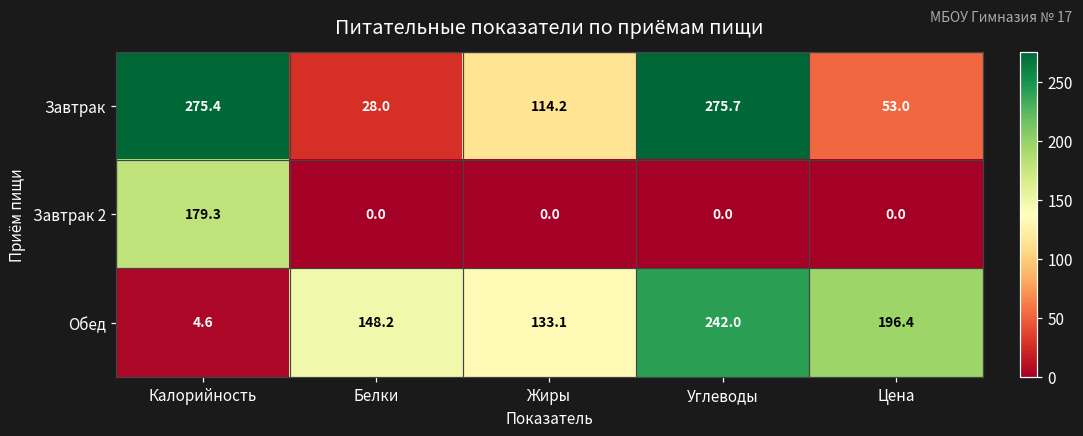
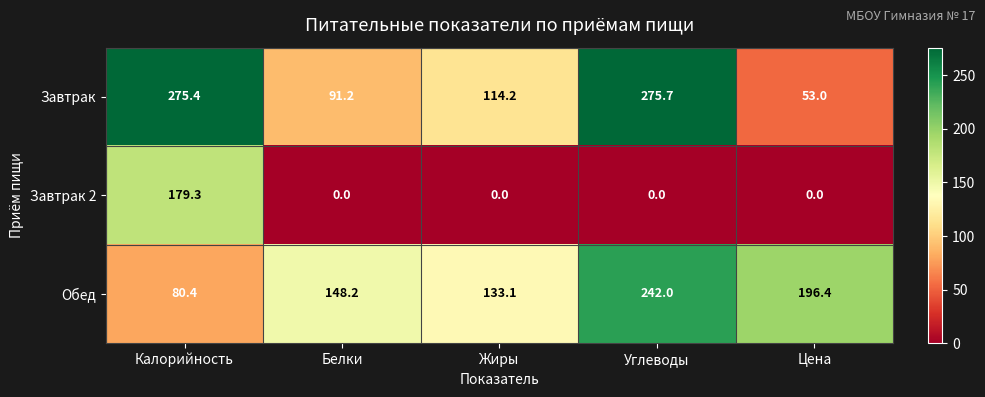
  {
    "Завтрак": {
      "Калорийность": 275.4,
-     "Белки": 28.0,
+     "Белки": 91.2,
      "Жиры": 114.2,
      "Углеводы": 275.7,
      "Цена": 53.0
    },
    "Завтрак 2": {
      "Калорийность": 179.3,
      "Белки": 0.0,
      "Жиры": 0.0,
      "Углеводы": 0.0,
      "Цена": 0.0
    },
    "Обед": {
-     "Калорийность": 4.6,
+     "Калорийность": 80.4,
      "Белки": 148.2,
      "Жиры": 133.1,
      "Углеводы": 242.0,
      "Цена": 196.4
    }
  }
